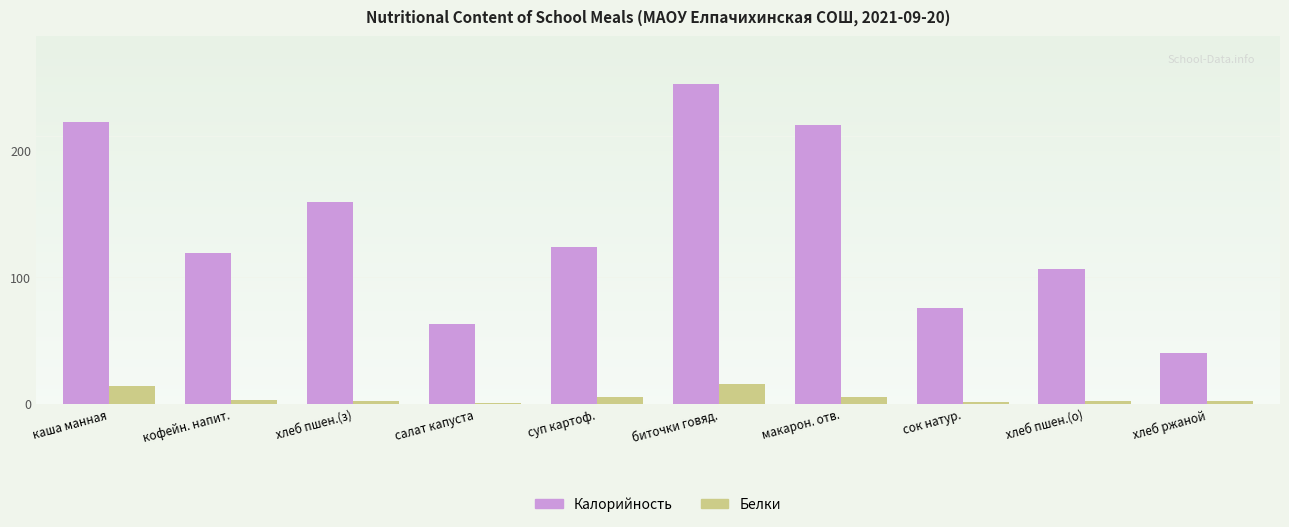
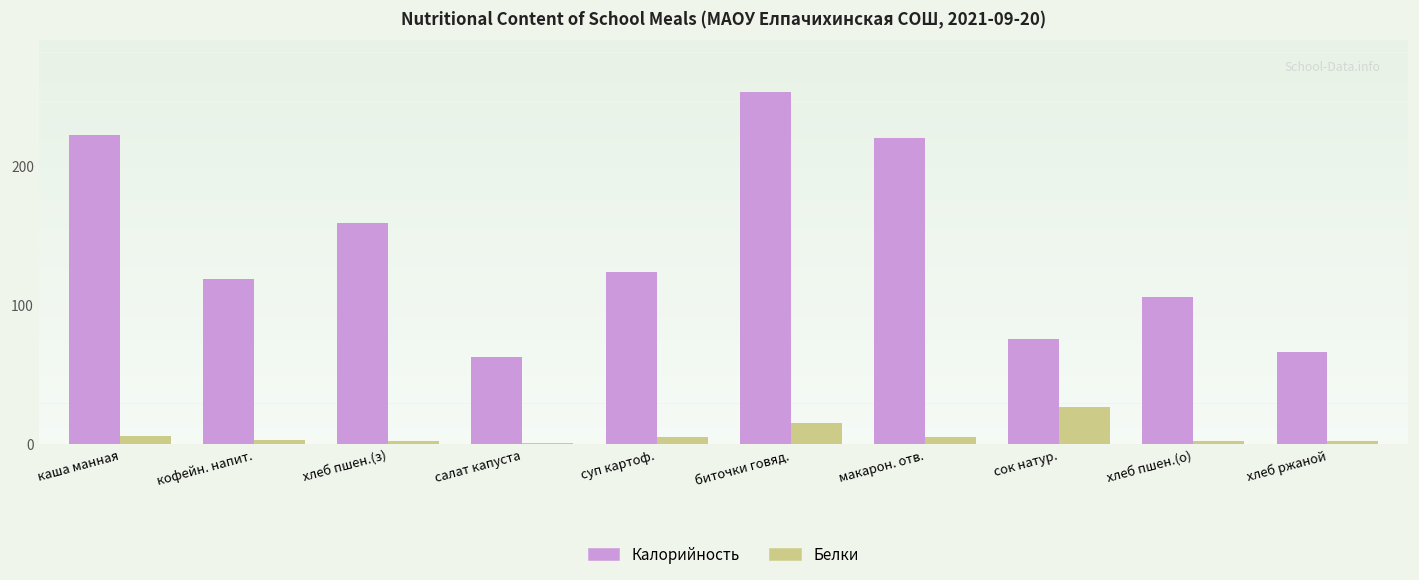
  {
    "Калорийность": {
      "каша манная": 222,
      "кофейн. напит.": 119,
      "хлеб пшен.(з)": 159,
      "салат капуста": 63,
      "суп картоф.": 123,
      "биточки говяд.": 253,
      "макарон. отв.": 220,
      "сок натур.": 76,
      "хлеб пшен.(о)": 106,
-     "хлеб ржаной": 40
+     "хлеб ржаной": 66
    },
    "Белки": {
-     "каша манная": 14,
+     "каша манная": 6,
      "кофейн. напит.": 3,
      "хлеб пшен.(з)": 2,
      "суп картоф.": 5,
      "биточки говяд.": 15,
      "макарон. отв.": 6,
-     "сок натур.": 1,
+     "сок натур.": 27,
      "хлеб пшен.(о)": 2,
      "хлеб ржаной": 2
    }
  }
